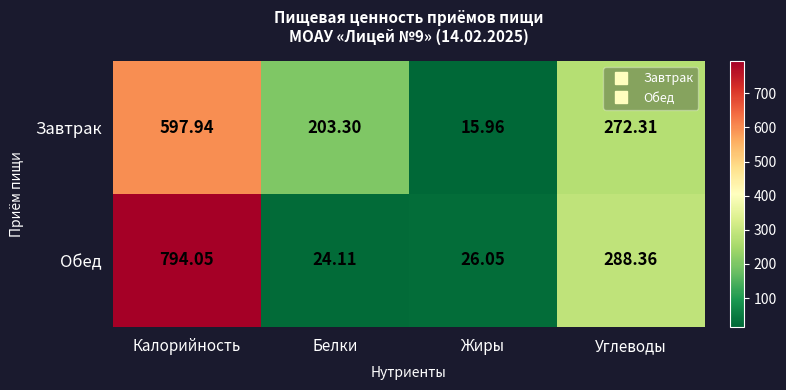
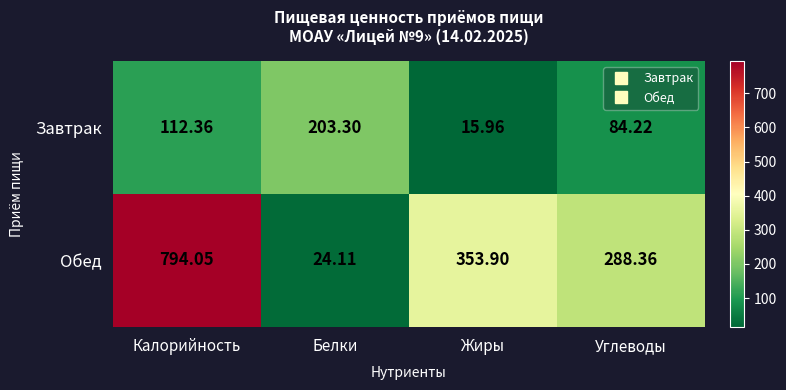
  {
    "Завтрак": {
-     "Калорийность": 597.94,
+     "Калорийность": 112.36,
      "Белки": 203.30,
      "Жиры": 15.96,
-     "Углеводы": 272.31
+     "Углеводы": 84.22
    },
    "Обед": {
      "Калорийность": 794.05,
      "Белки": 24.11,
-     "Жиры": 26.05,
+     "Жиры": 353.90,
      "Углеводы": 288.36
    }
  }
